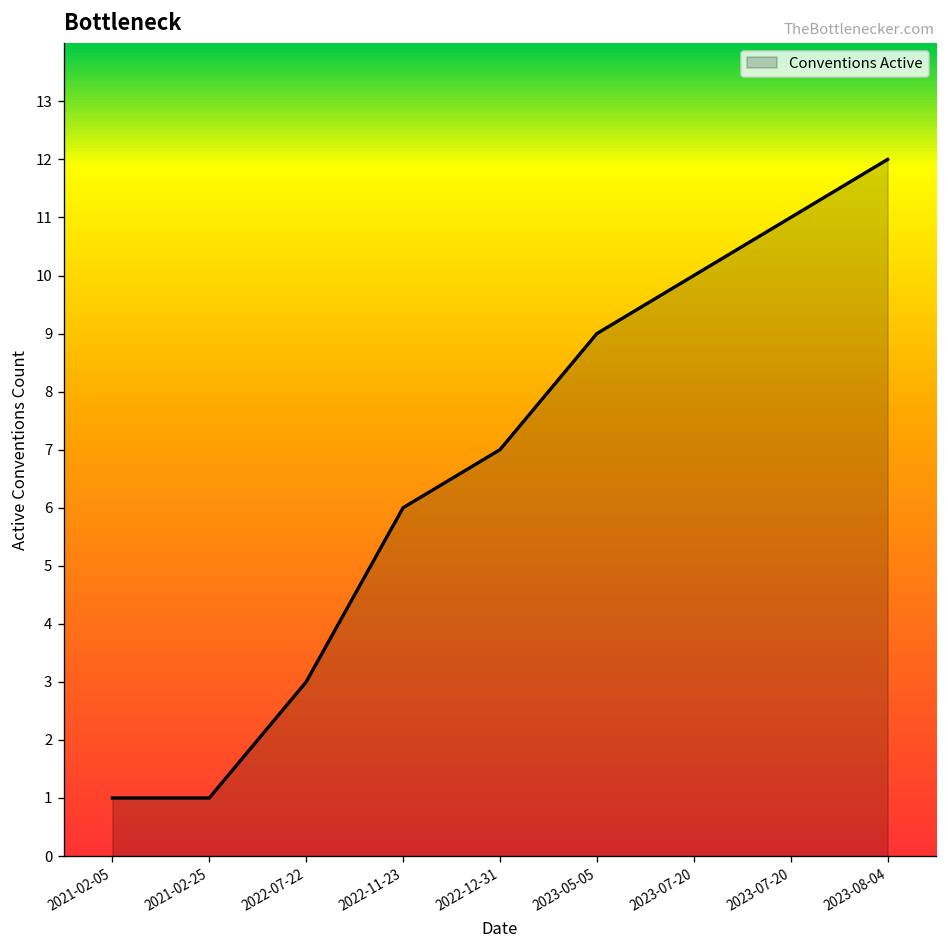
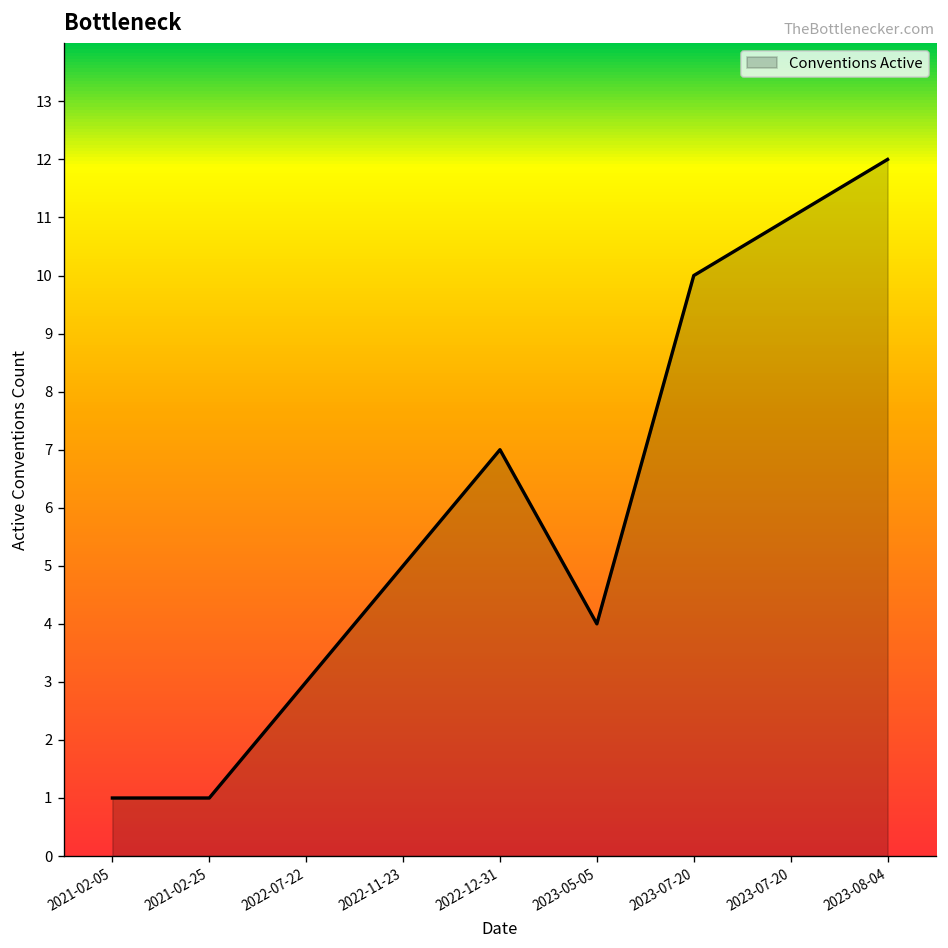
  {
    "2021-02-05": 1,
    "2021-02-25": 1,
    "2022-07-22": 3,
-   "2022-11-23": 6,
+   "2022-11-23": 5,
    "2022-12-31": 7,
-   "2023-05-05": 9,
+   "2023-05-05": 4,
    "2023-08-04": 12
  }
